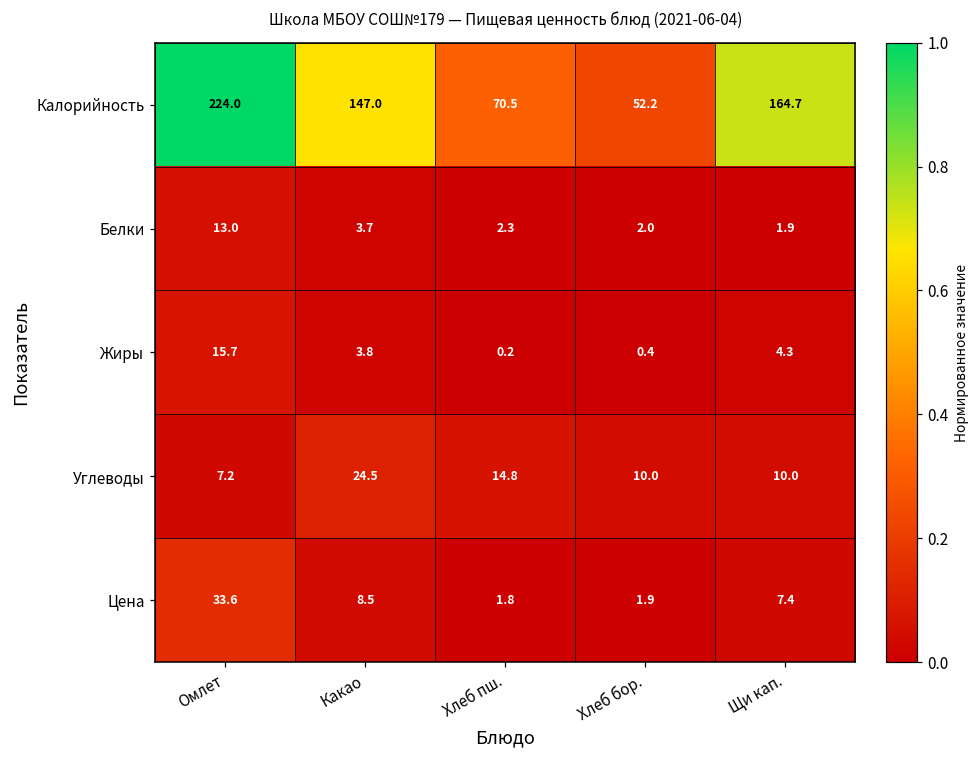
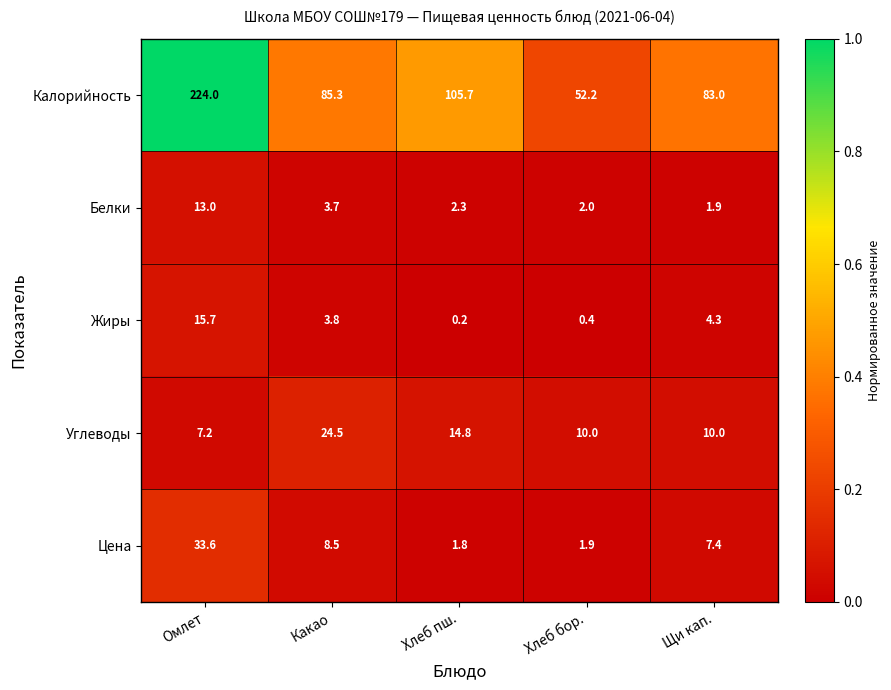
  {
    "Калорийность": {
      "Омлет": 224.0,
-     "Какао": 147.0,
-     "Хлеб пш.": 70.5,
+     "Какао": 85.3,
+     "Хлеб пш.": 105.7,
      "Хлеб бор.": 52.2,
-     "Щи кап.": 164.7
+     "Щи кап.": 83.0
    },
    "Белки": {
      "Омлет": 13.0,
      "Какао": 3.7,
      "Хлеб пш.": 2.3,
      "Хлеб бор.": 2.0,
      "Щи кап.": 1.9
    },
    "Жиры": {
      "Омлет": 15.7,
      "Какао": 3.8,
      "Хлеб пш.": 0.2,
      "Хлеб бор.": 0.4,
      "Щи кап.": 4.3
    },
    "Углеводы": {
      "Омлет": 7.2,
      "Какао": 24.5,
      "Хлеб пш.": 14.8,
      "Хлеб бор.": 10.0,
      "Щи кап.": 10.0
    },
    "Цена": {
      "Омлет": 33.6,
      "Какао": 8.5,
      "Хлеб пш.": 1.8,
      "Хлеб бор.": 1.9,
      "Щи кап.": 7.4
    }
  }
